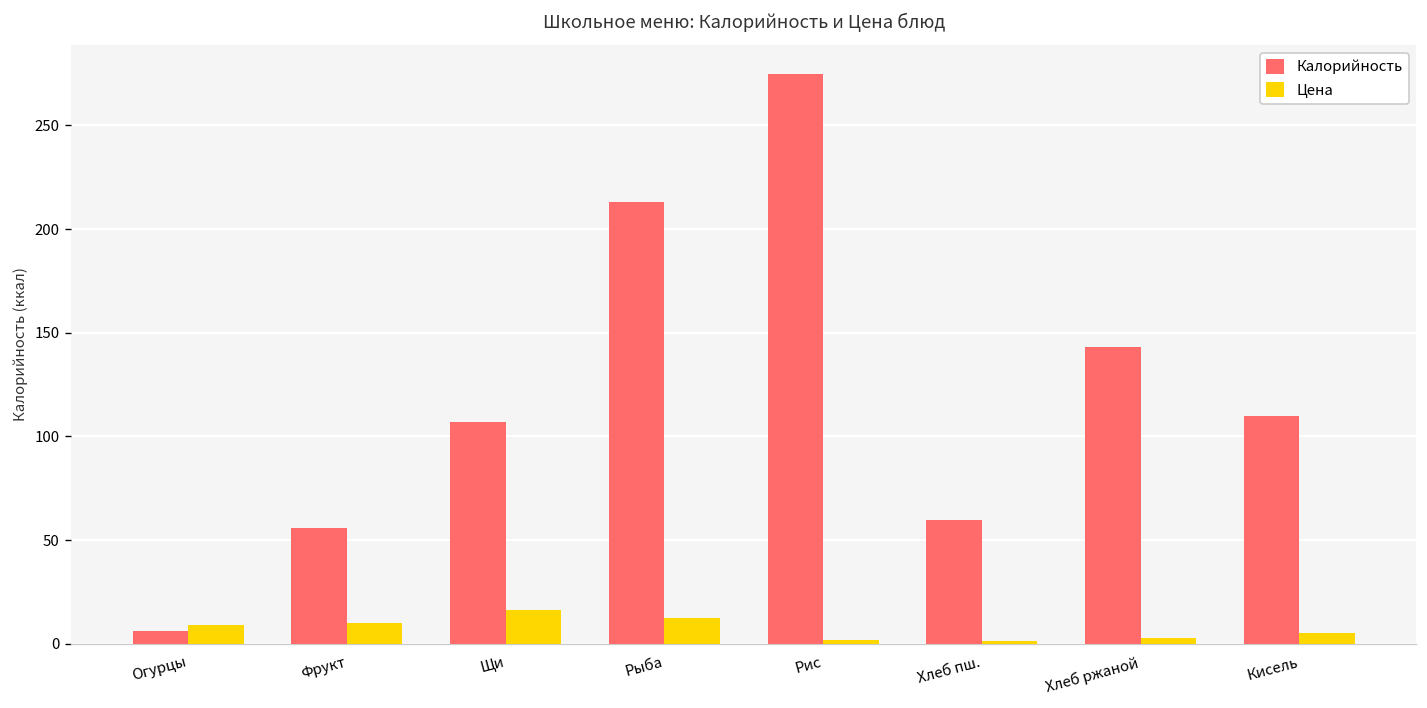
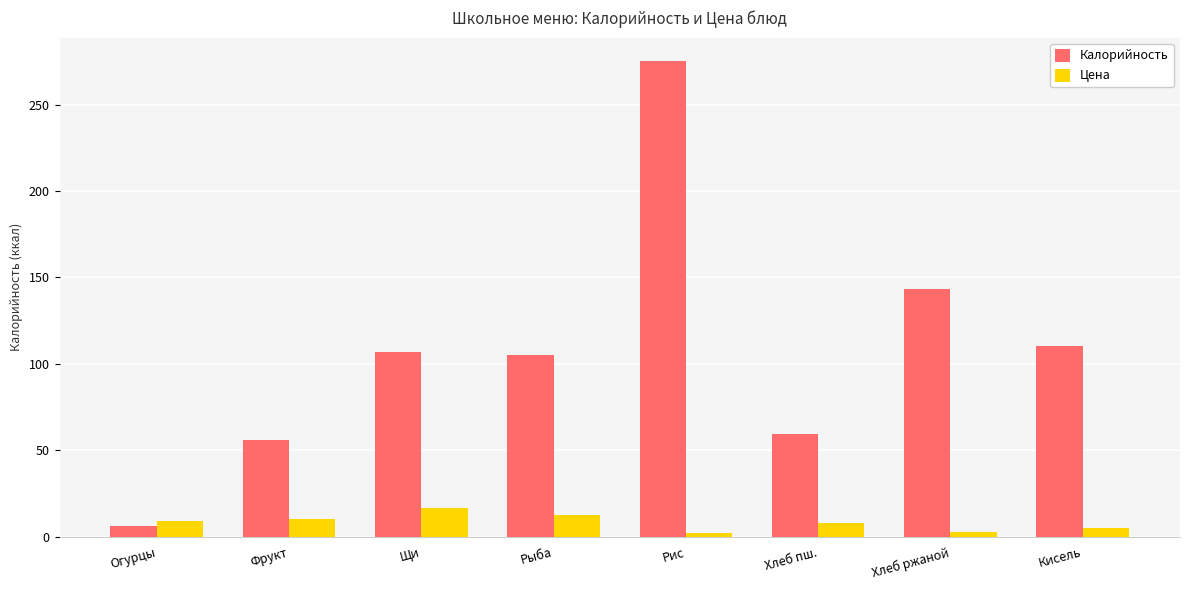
  {
    "Калорийность": {
      "Огурцы": 6,
      "Фрукт": 56,
      "Щи": 107,
-     "Рыба": 213,
+     "Рыба": 105,
      "Рис": 275,
      "Хлеб пш.": 60,
      "Хлеб ржаной": 143,
      "Кисель": 110
    },
    "Цена": {
      "Огурцы": 9,
      "Фрукт": 10,
      "Щи": 17,
      "Рыба": 13,
      "Рис": 2,
-     "Хлеб пш.": 2,
+     "Хлеб пш.": 8,
      "Хлеб ржаной": 3,
      "Кисель": 5
    }
  }
